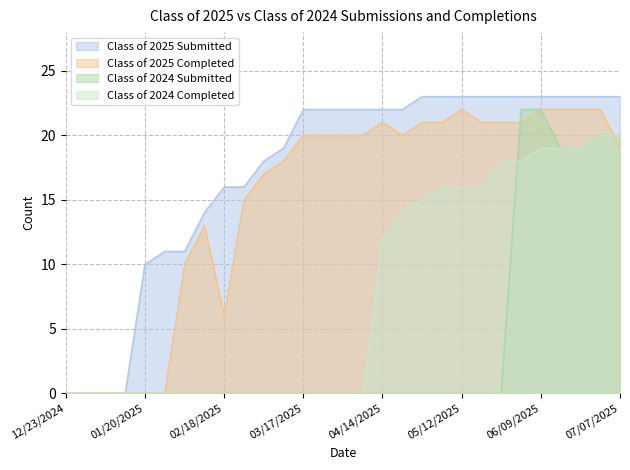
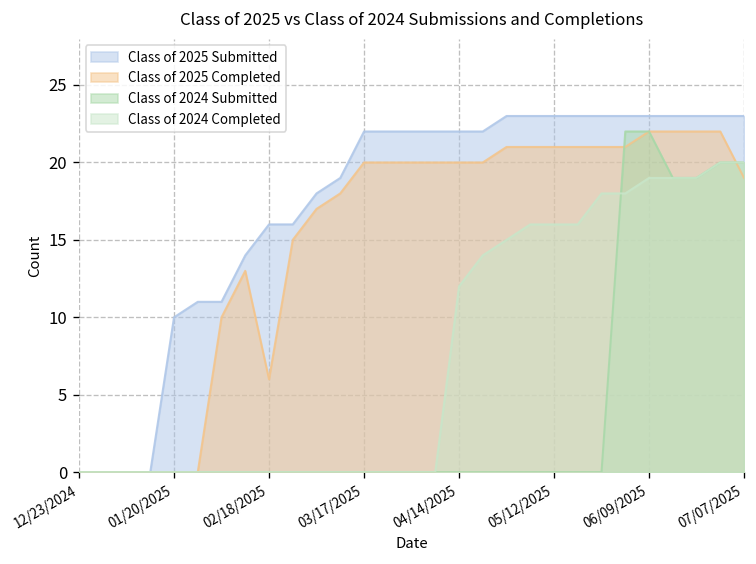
  {
    "Class of 2025 Completed": {
      "02/18/2025": 6,
      "03/17/2025": 20,
-     "04/14/2025": 21,
-     "05/12/2025": 22,
+     "04/14/2025": 20,
+     "05/12/2025": 21,
      "07/07/2025": 19
    }
  }
